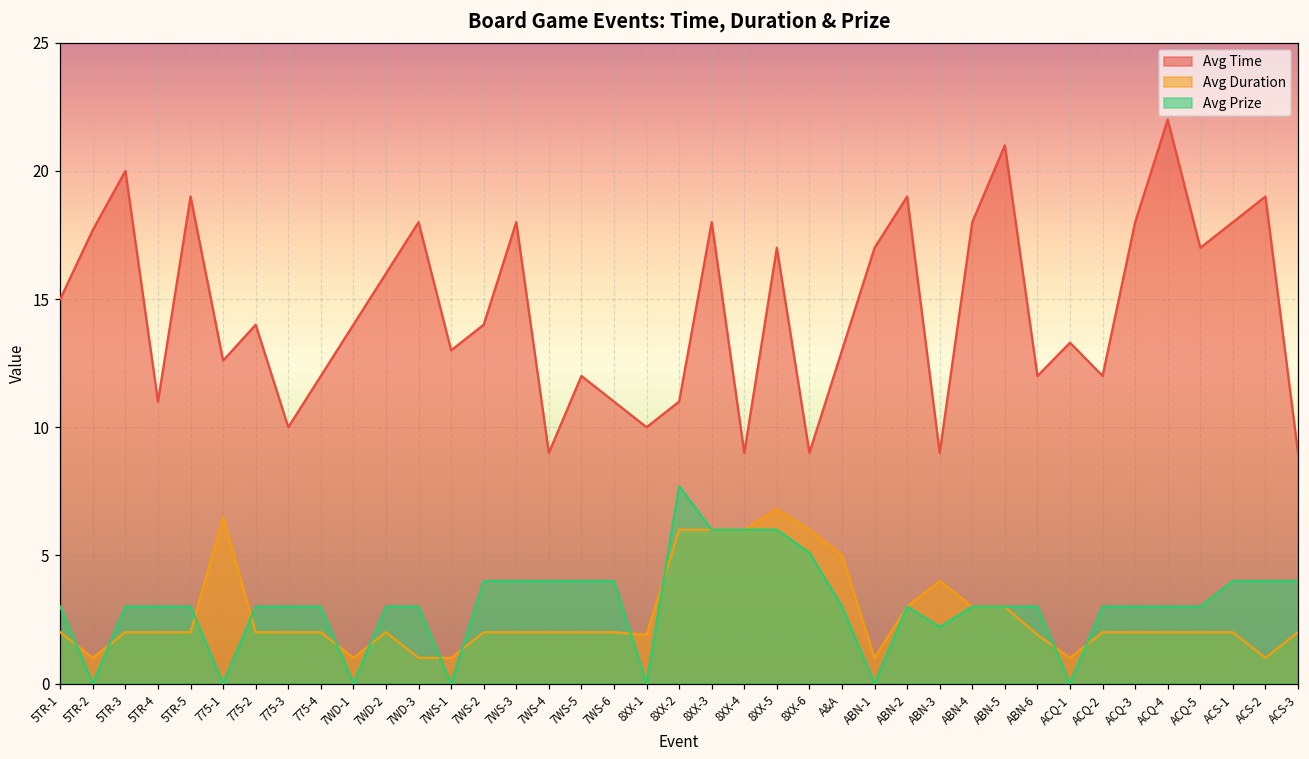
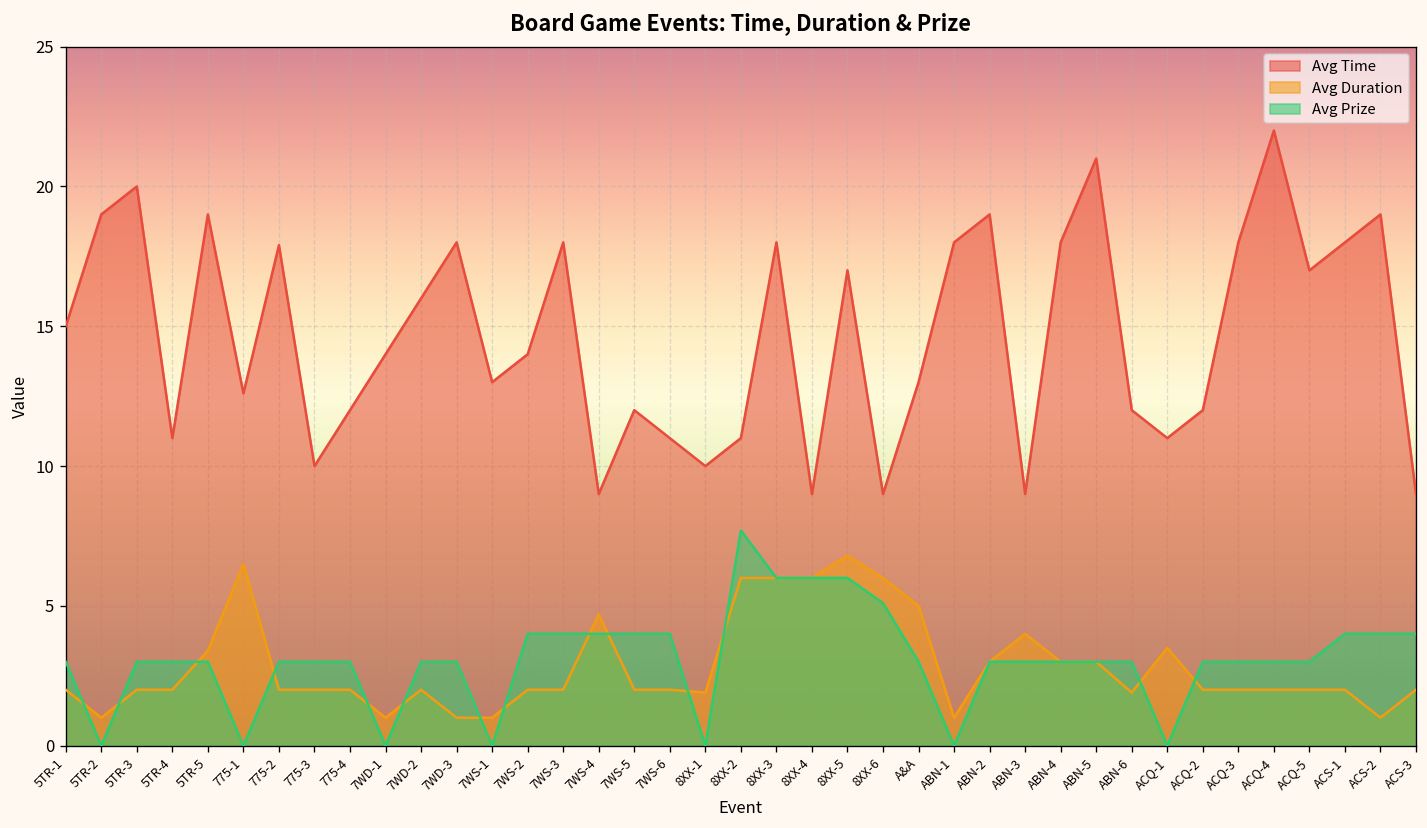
  {
    "Avg Time": {
      "5TR-1": 15.0,
-     "5TR-2": 17.7,
+     "5TR-2": 19.0,
      "5TR-3": 20.0,
      "5TR-4": 11.0,
      "5TR-5": 19.0,
      "775-1": 12.6,
-     "775-2": 14.0,
+     "775-2": 17.9,
      "775-3": 10.0,
      "775-4": 12.0,
      "7WD-1": 14.0,
      "7WD-2": 16.0,
      "7WD-3": 18.0,
      "7WS-1": 13.0,
      "7WS-2": 14.0,
      "7WS-3": 18.0,
      "7WS-4": 9.0,
      "7WS-5": 12.0,
      "7WS-6": 11.0,
      "8XX-1": 10.0,
      "8XX-2": 11.0,
      "8XX-3": 18.0,
      "8XX-4": 9.0,
      "8XX-5": 17.0,
      "8XX-6": 9.0,
      "A&A": 13.0,
-     "ABN-1": 17,
+     "ABN-1": 18,
      "ABN-2": 19.0,
      "ABN-3": 9.0,
      "ABN-4": 18.0,
      "ABN-5": 21.0,
      "ABN-6": 12.0,
-     "ACQ-1": 13.3,
+     "ACQ-1": 11.0,
      "ACQ-2": 12.0,
      "ACQ-3": 18.0,
      "ACQ-4": 22.0,
      "ACQ-5": 17.0,
      "ACS-1": 18.0,
      "ACS-2": 19.0,
      "ACS-3": 9.0
    },
    "Avg Duration": {
      "5TR-1": 2.0,
      "5TR-2": 1.0,
      "5TR-3": 2.0,
      "5TR-4": 2.0,
-     "5TR-5": 2.0,
+     "5TR-5": 3.4,
      "775-1": 6.5,
      "775-2": 2.0,
      "775-3": 2.0,
      "775-4": 2.0,
      "7WD-1": 1.0,
      "7WD-2": 2.0,
      "7WD-3": 1.0,
      "7WS-1": 1.0,
      "7WS-2": 2.0,
      "7WS-3": 2.0,
-     "7WS-4": 2.0,
+     "7WS-4": 4.7,
      "7WS-5": 2.0,
      "7WS-6": 2.0,
      "8XX-1": 1.9,
      "8XX-2": 6.0,
      "8XX-5": 6.8,
      "8XX-6": 6.0,
      "A&A": 5.0,
      "ABN-1": 1.0,
      "ABN-3": 4.0,
      "ABN-6": 1.9,
-     "ACQ-1": 1.0,
+     "ACQ-1": 3.5,
      "ACQ-2": 2.0,
      "ACQ-3": 2.0,
      "ACQ-4": 2.0,
      "ACQ-5": 2.0,
      "ACS-1": 2.0,
      "ACS-2": 1.0,
      "ACS-3": 2.0
    },
    "Avg Prize": {
      "5TR-1": 3.0,
      "5TR-2": 0.0,
      "5TR-3": 3.0,
      "5TR-4": 3.0,
      "5TR-5": 3.0,
      "775-1": 0.0,
      "775-2": 3.0,
      "775-3": 3.0,
      "775-4": 3.0,
      "7WD-1": 0.0,
      "7WD-2": 3.0,
      "7WD-3": 3.0,
      "7WS-1": 0.0,
      "7WS-2": 4.0,
      "7WS-3": 4.0,
      "7WS-4": 4.0,
      "7WS-5": 4.0,
      "7WS-6": 4.0,
      "8XX-1": 0.0,
      "8XX-2": 7.7,
      "8XX-5": 6.0,
      "8XX-6": 5.1,
      "A&A": 3.0,
      "ABN-1": 0.0,
-     "ABN-3": 2.2,
+     "ABN-3": 3.0,
      "ABN-6": 3.0,
      "ACQ-1": 0.0,
      "ACQ-2": 3.0,
      "ACQ-3": 3.0,
      "ACQ-4": 3.0,
      "ACQ-5": 3.0,
      "ACS-1": 4.0,
      "ACS-2": 4.0,
      "ACS-3": 4.0
    }
  }
